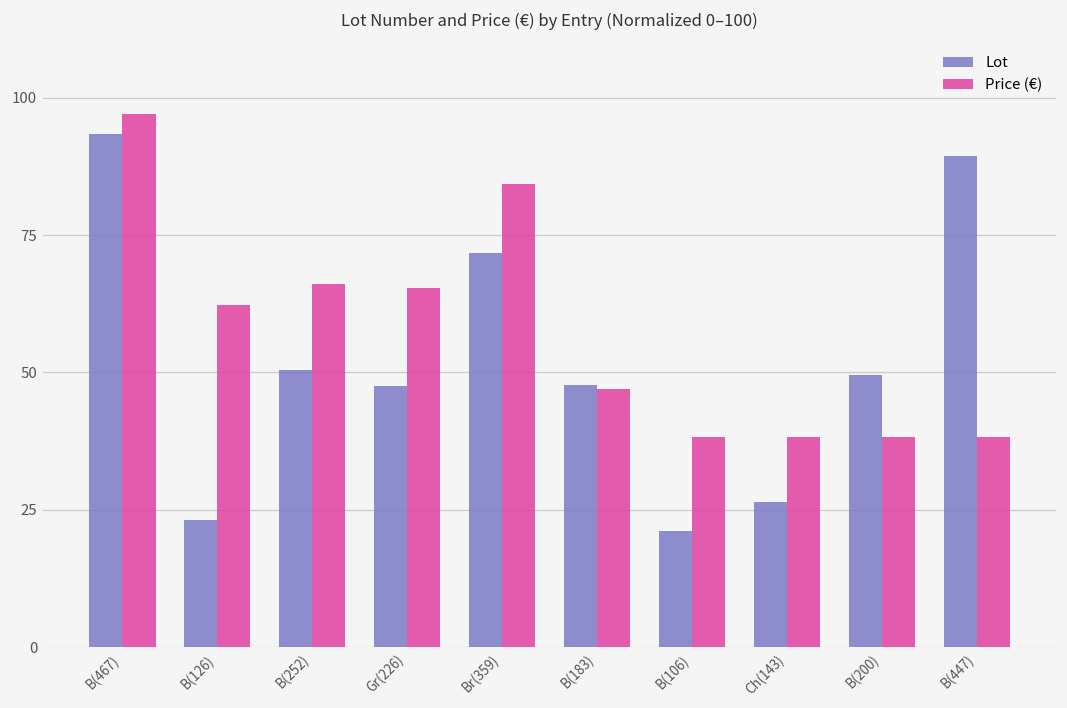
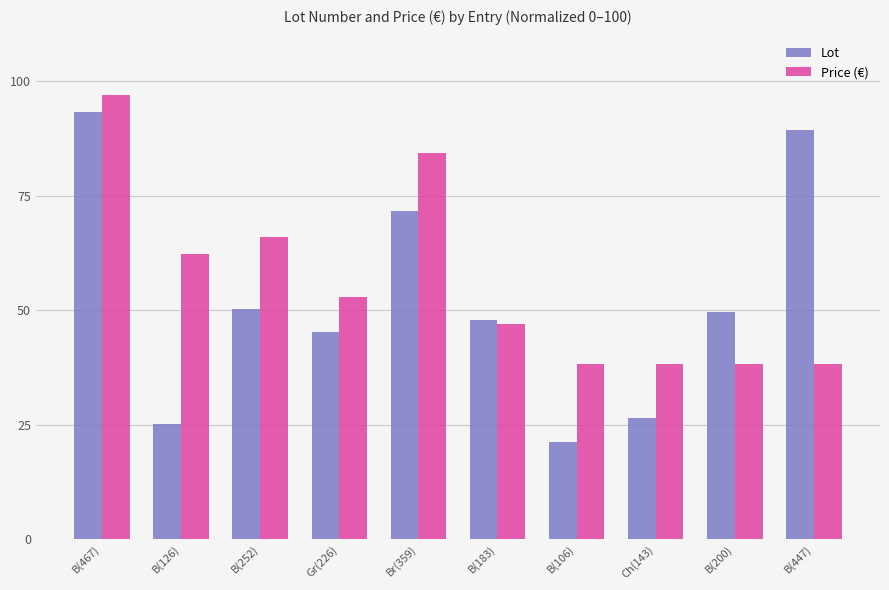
  {
    "Lot": {
      "B(467)": 93,
-     "B(126)": 23,
+     "B(126)": 25,
      "B(252)": 50,
-     "Gr(226)": 48,
+     "Gr(226)": 45,
      "Br(359)": 72,
      "B(183)": 48,
      "B(106)": 21,
      "Ch(143)": 26,
      "B(200)": 50,
      "B(447)": 89
    },
    "Price (€)": {
      "B(467)": 97,
      "B(126)": 62,
      "B(252)": 66,
-     "Gr(226)": 65,
+     "Gr(226)": 53,
      "Br(359)": 84,
      "B(183)": 47,
      "B(106)": 38,
      "Ch(143)": 38,
      "B(200)": 38,
      "B(447)": 38
    }
  }
